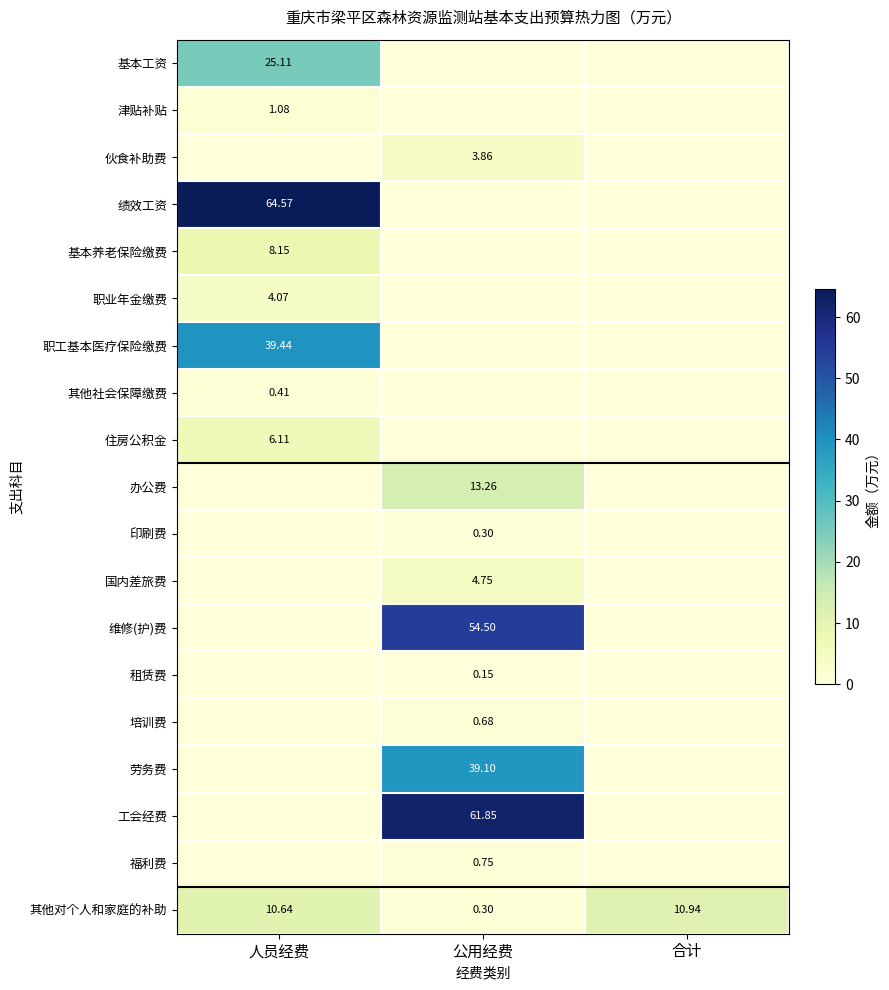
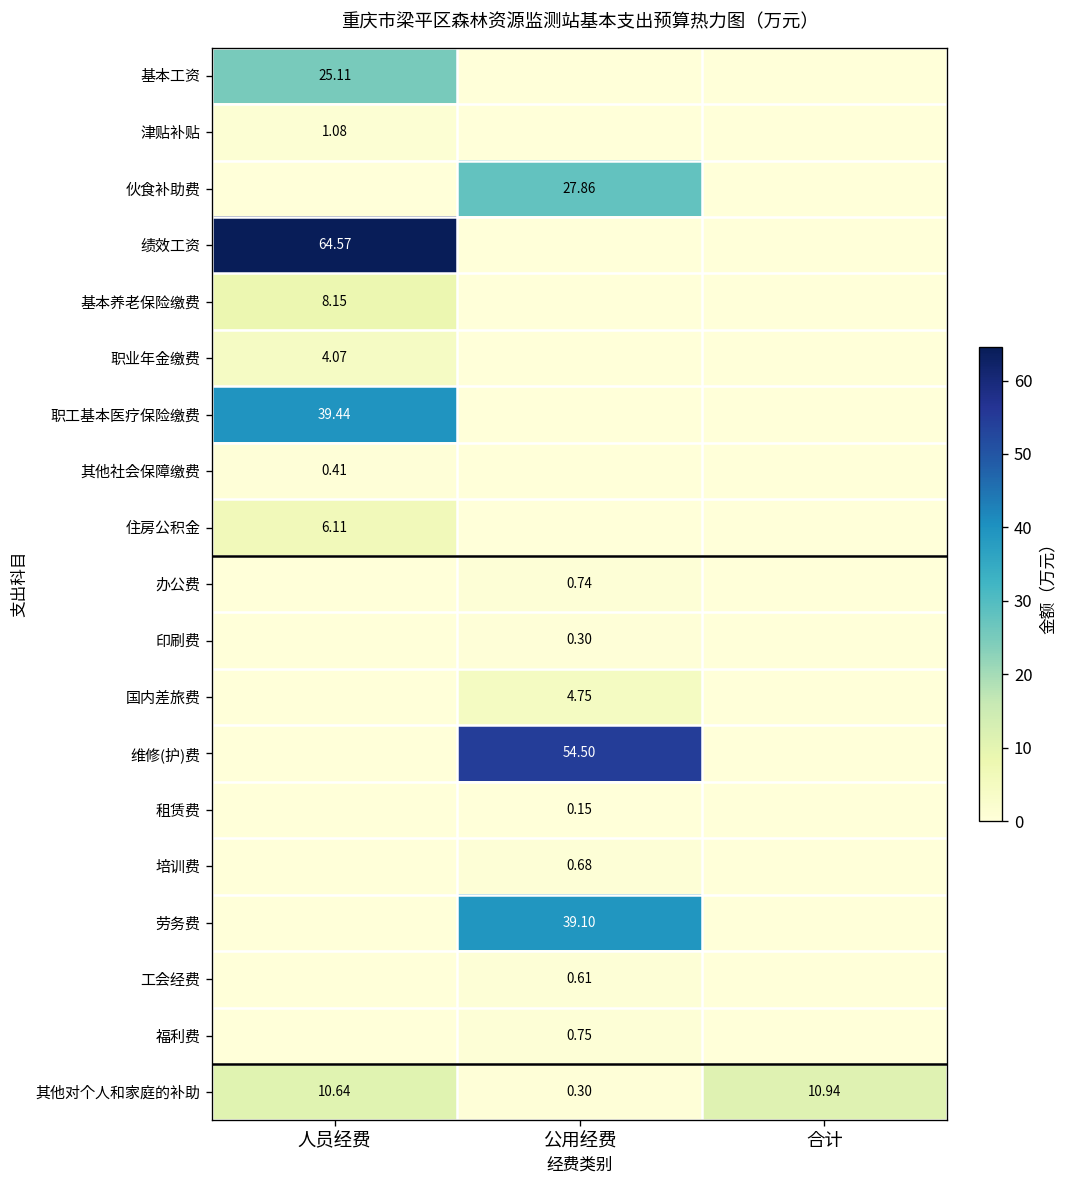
  {
    "基本工资": {
      "人员经费": 25.11
    },
    "津贴补贴": {
      "人员经费": 1.08
    },
    "伙食补助费": {
-     "公用经费": 3.86
+     "公用经费": 27.86
    },
    "绩效工资": {
      "人员经费": 64.57
    },
    "基本养老保险缴费": {
      "人员经费": 8.15
    },
    "职业年金缴费": {
      "人员经费": 4.07
    },
    "职工基本医疗保险缴费": {
      "人员经费": 39.44
    },
    "其他社会保障缴费": {
      "人员经费": 0.41
    },
    "住房公积金": {
      "人员经费": 6.11
    },
    "办公费": {
-     "公用经费": 13.26
+     "公用经费": 0.74
    },
    "印刷费": {
      "公用经费": 0.30
    },
    "国内差旅费": {
      "公用经费": 4.75
    },
    "维修(护)费": {
      "公用经费": 54.50
    },
    "租赁费": {
      "公用经费": 0.15
    },
    "培训费": {
      "公用经费": 0.68
    },
    "劳务费": {
      "公用经费": 39.10
    },
    "工会经费": {
-     "公用经费": 61.85
+     "公用经费": 0.61
    },
    "福利费": {
      "公用经费": 0.75
    },
    "其他对个人和家庭的补助": {
      "人员经费": 10.64,
      "公用经费": 0.30,
      "合计": 10.94
    }
  }
